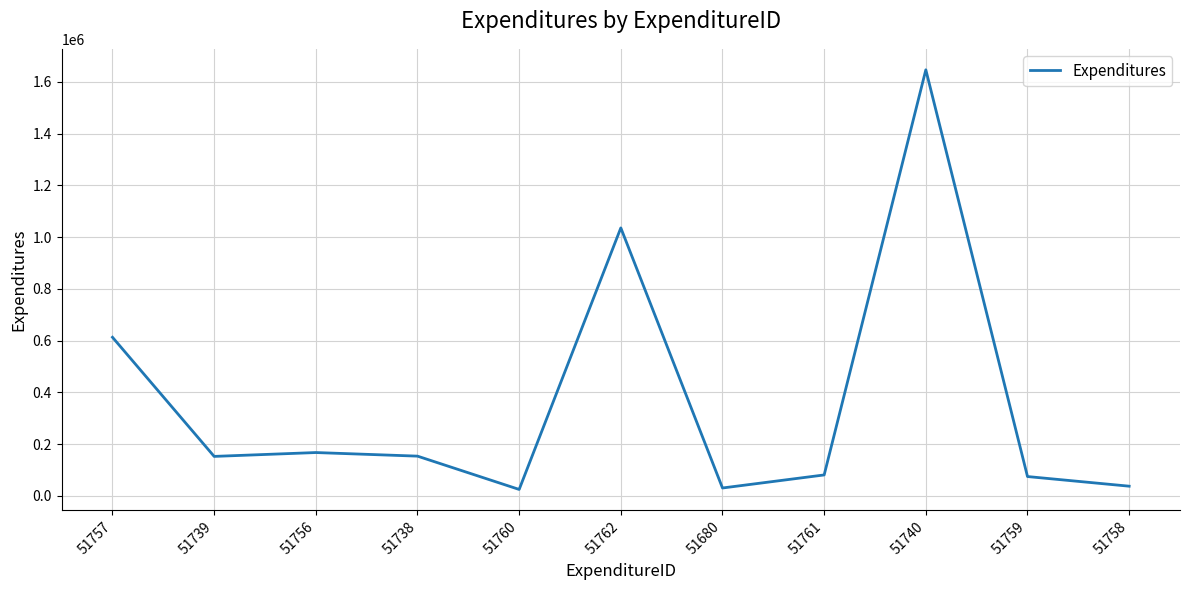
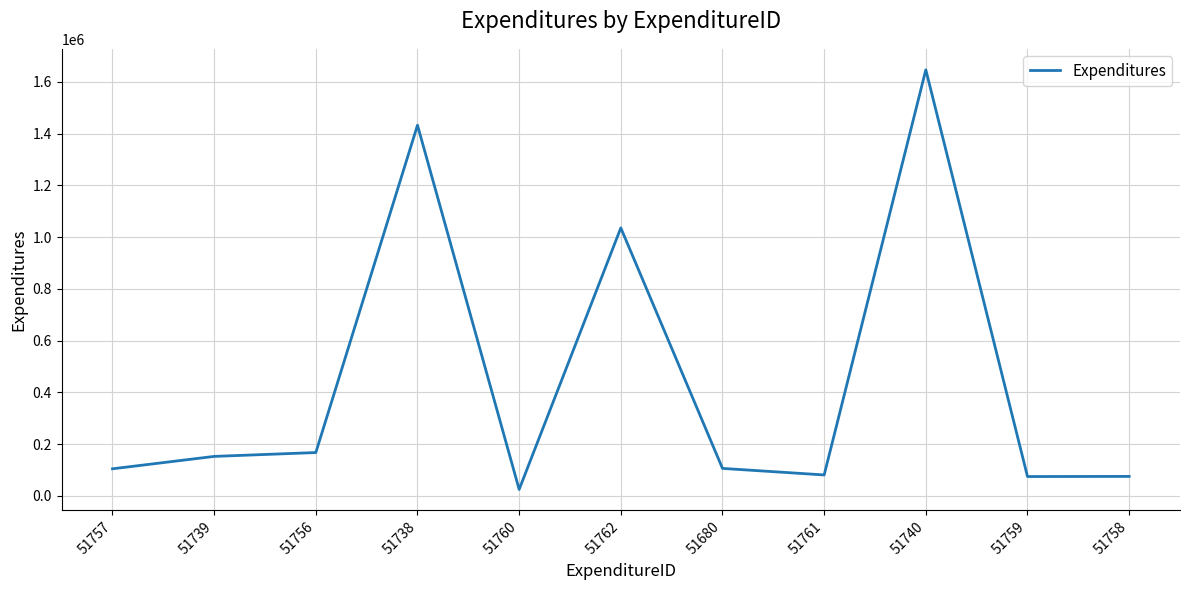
  {
-   "51757": 610000,
+   "51757": 100000,
    "51739": 150000,
    "51756": 170000,
-   "51738": 150000,
+   "51738": 1430000,
    "51760": 20000,
    "51762": 1040000,
-   "51680": 30000,
+   "51680": 110000,
    "51761": 80000,
    "51740": 1650000,
    "51759": 70000,
-   "51758": 40000
+   "51758": 70000
  }
